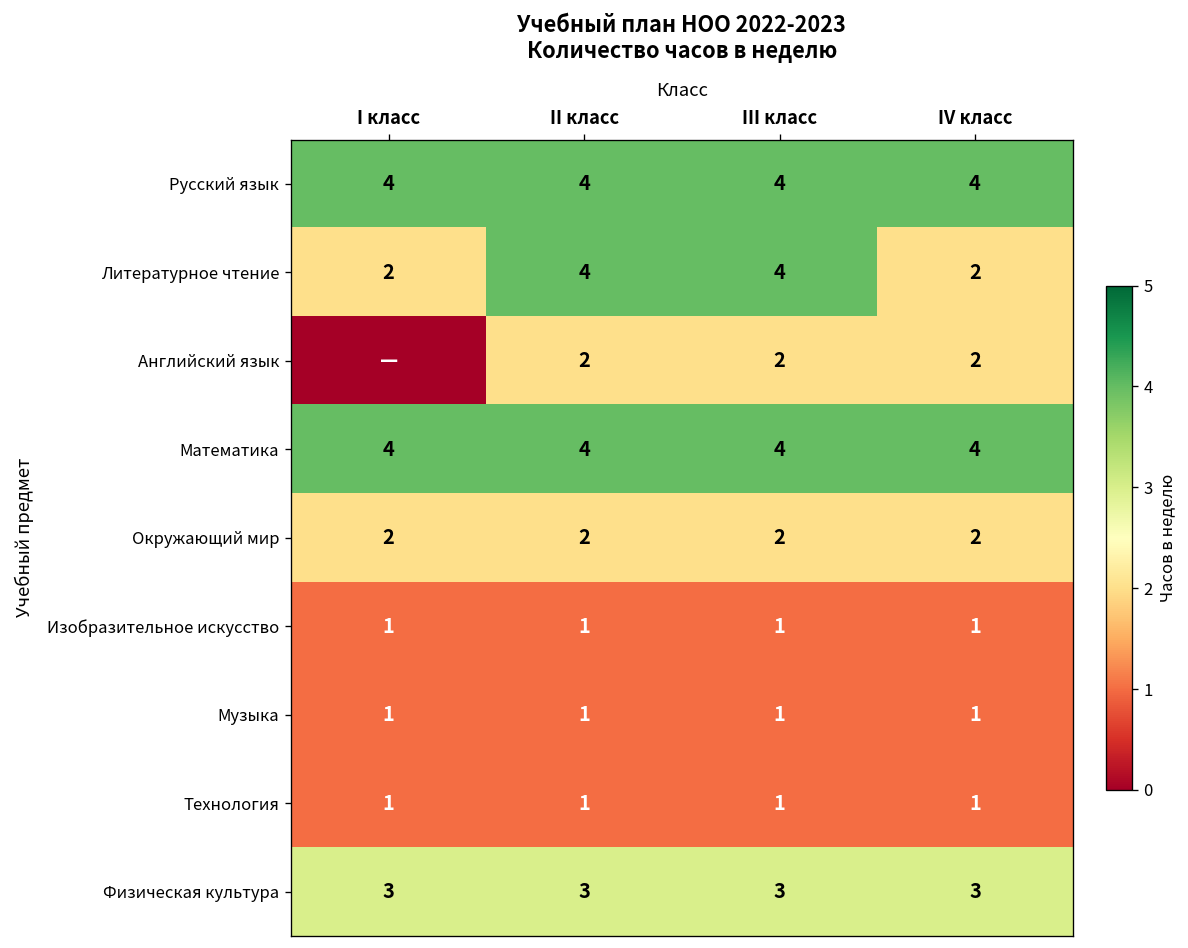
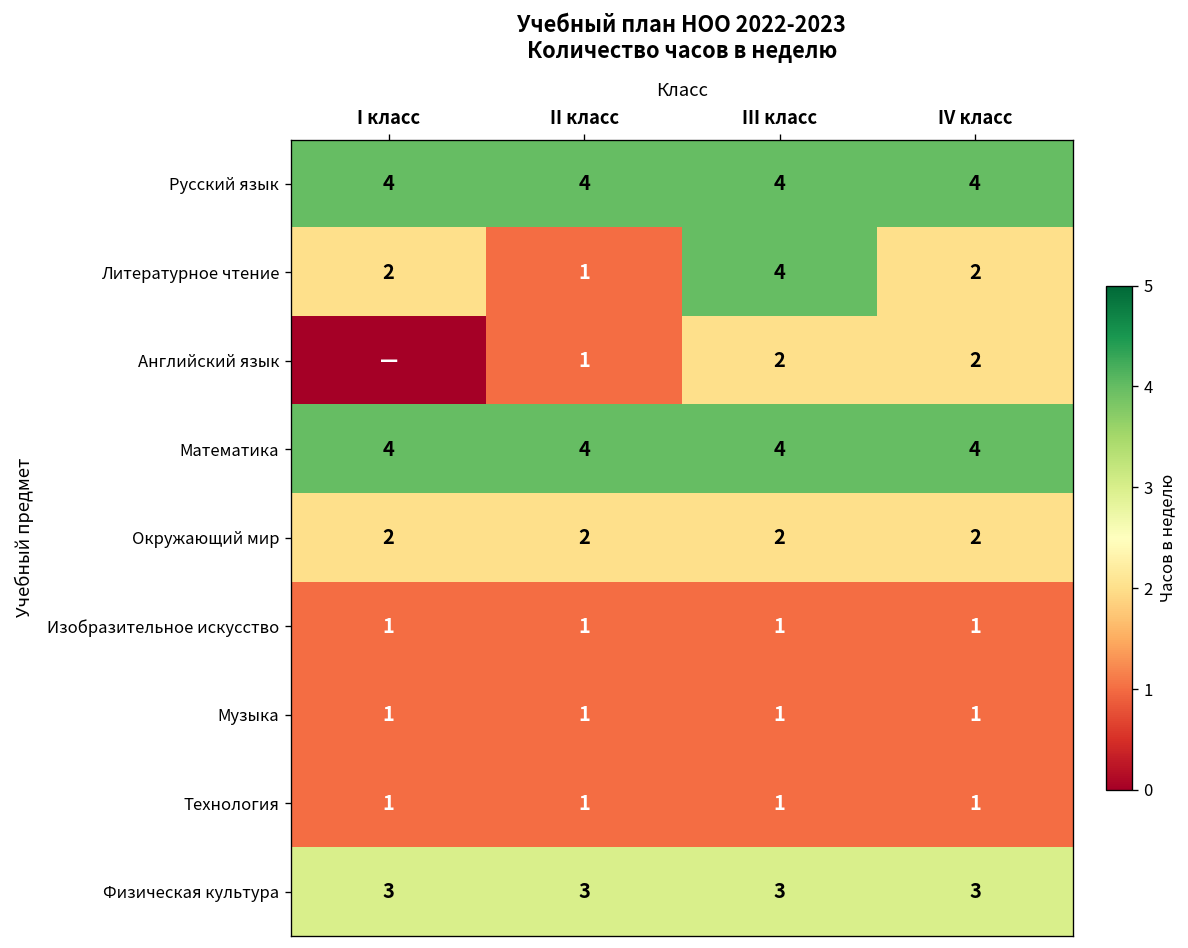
  {
    "Русский язык": {
      "I класс": 4,
      "II класс": 4,
      "III класс": 4,
      "IV класс": 4
    },
    "Литературное чтение": {
      "I класс": 2,
-     "II класс": 4,
+     "II класс": 1,
      "III класс": 4,
      "IV класс": 2
    },
    "Английский язык": {
-     "II класс": 2,
+     "II класс": 1,
      "III класс": 2,
      "IV класс": 2
    },
    "Математика": {
      "I класс": 4,
      "II класс": 4,
      "III класс": 4,
      "IV класс": 4
    },
    "Окружающий мир": {
      "I класс": 2,
      "II класс": 2,
      "III класс": 2,
      "IV класс": 2
    },
    "Изобразительное искусство": {
      "I класс": 1,
      "II класс": 1,
      "III класс": 1,
      "IV класс": 1
    },
    "Музыка": {
      "I класс": 1,
      "II класс": 1,
      "III класс": 1,
      "IV класс": 1
    },
    "Технология": {
      "I класс": 1,
      "II класс": 1,
      "III класс": 1,
      "IV класс": 1
    },
    "Физическая культура": {
      "I класс": 3,
      "II класс": 3,
      "III класс": 3,
      "IV класс": 3
    }
  }
